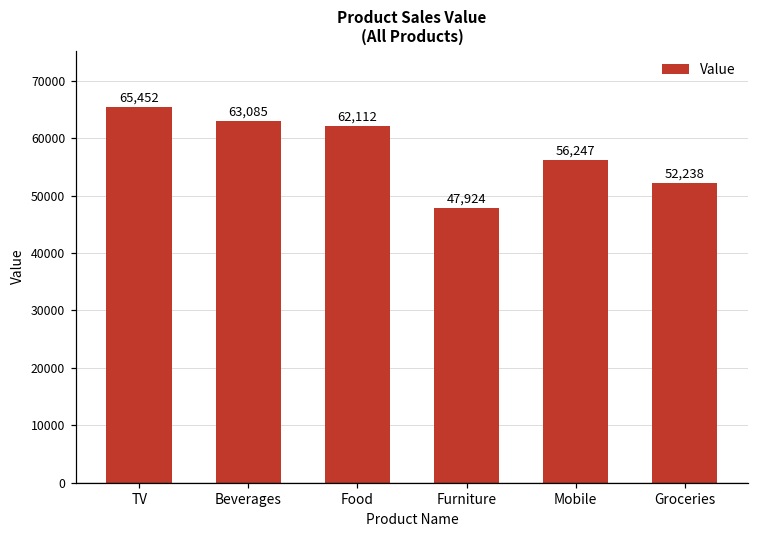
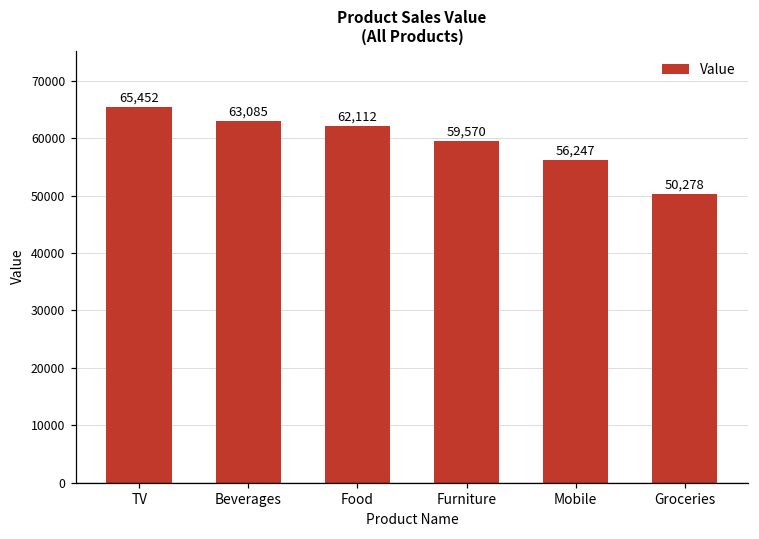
  {
    "TV": "65,452",
    "Beverages": "63,085",
    "Food": "62,112",
-   "Furniture": "47,924",
+   "Furniture": "59,570",
    "Mobile": "56,247",
-   "Groceries": "52,238"
+   "Groceries": "50,278"
  }
